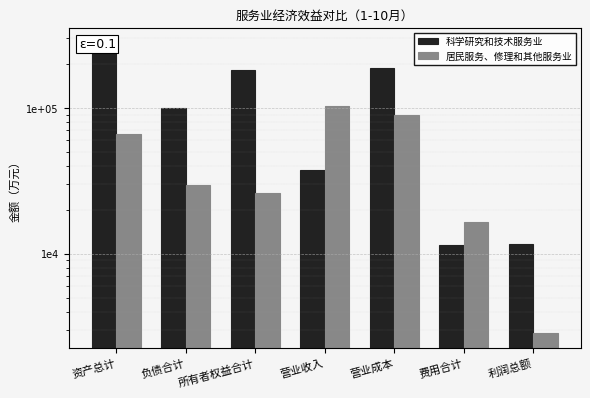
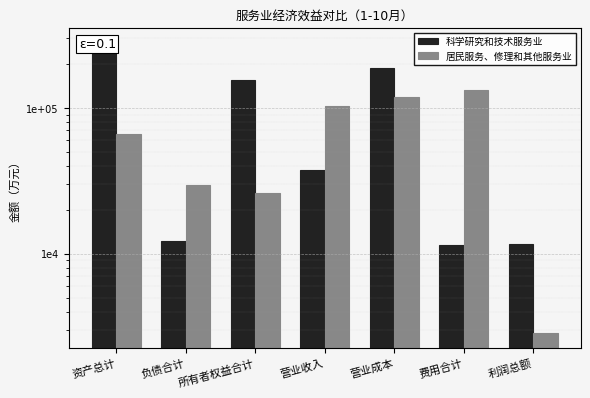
  {
    "科学研究和技术服务业": {
-     "负债合计": 100000,
-     "所有者权益合计": 180000,
+     "负债合计": 12000,
+     "所有者权益合计": 150000,
      "营业收入": 37000,
      "营业成本": 190000,
      "费用合计": 11000,
      "利润总额": 12000
    },
    "居民服务、修理和其他服务业": {
      "资产总计": 70000,
      "负债合计": 29000,
      "所有者权益合计": 26000,
      "营业收入": 100000,
-     "营业成本": 90000,
-     "费用合计": 17000,
+     "营业成本": 120000,
+     "费用合计": 130000,
      "利润总额": 2800
    }
  }
